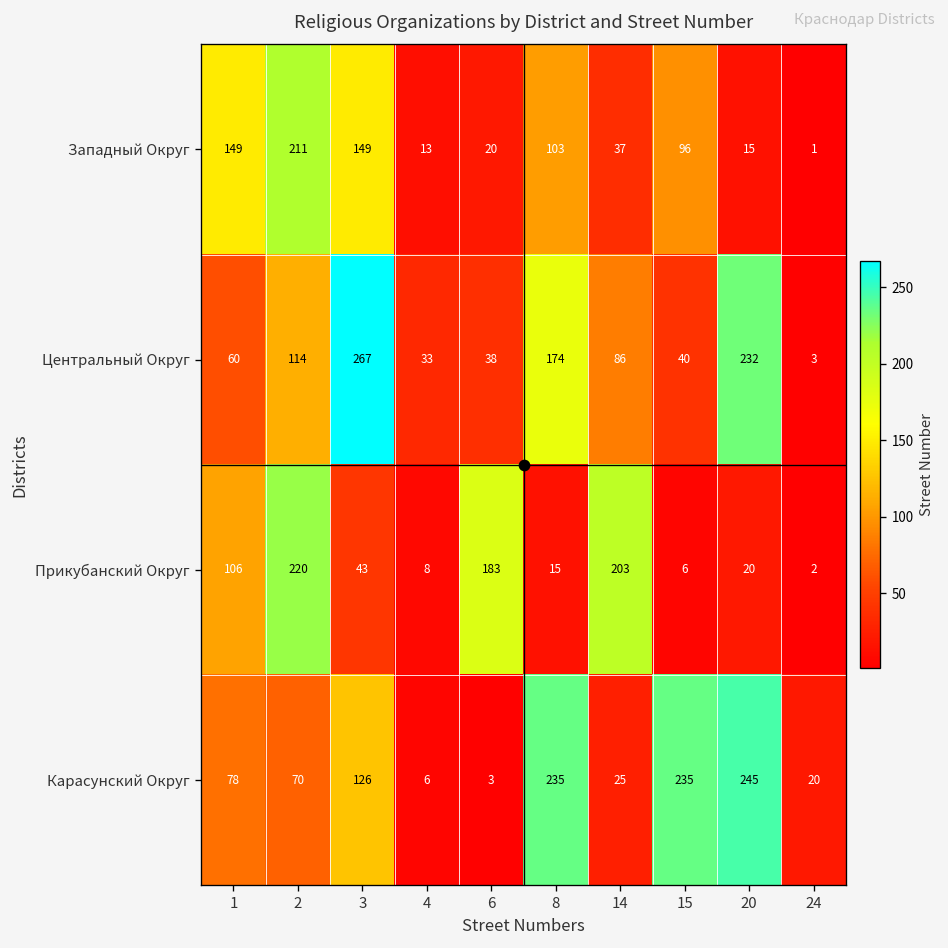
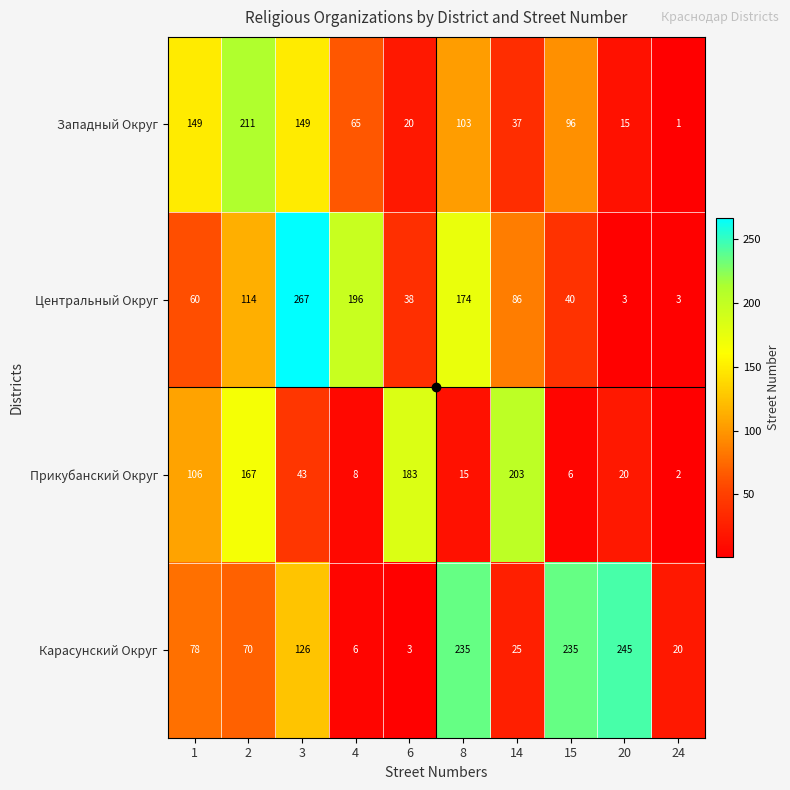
  {
    "Западный Округ": {
      "1": 149,
      "2": 211,
      "3": 149,
-     "4": 13,
+     "4": 65,
      "6": 20,
      "8": 103,
      "14": 37,
      "15": 96,
      "20": 15,
      "24": 1
    },
    "Центральный Округ": {
      "1": 60,
      "2": 114,
      "3": 267,
-     "4": 33,
+     "4": 196,
      "6": 38,
      "8": 174,
      "14": 86,
      "15": 40,
-     "20": 232,
+     "20": 3,
      "24": 3
    },
    "Прикубанский Округ": {
      "1": 106,
-     "2": 220,
+     "2": 167,
      "3": 43,
      "4": 8,
      "6": 183,
      "8": 15,
      "14": 203,
      "15": 6,
      "20": 20,
      "24": 2
    },
    "Карасунский Округ": {
      "1": 78,
      "2": 70,
      "3": 126,
      "4": 6,
      "6": 3,
      "8": 235,
      "14": 25,
      "15": 235,
      "20": 245,
      "24": 20
    }
  }
